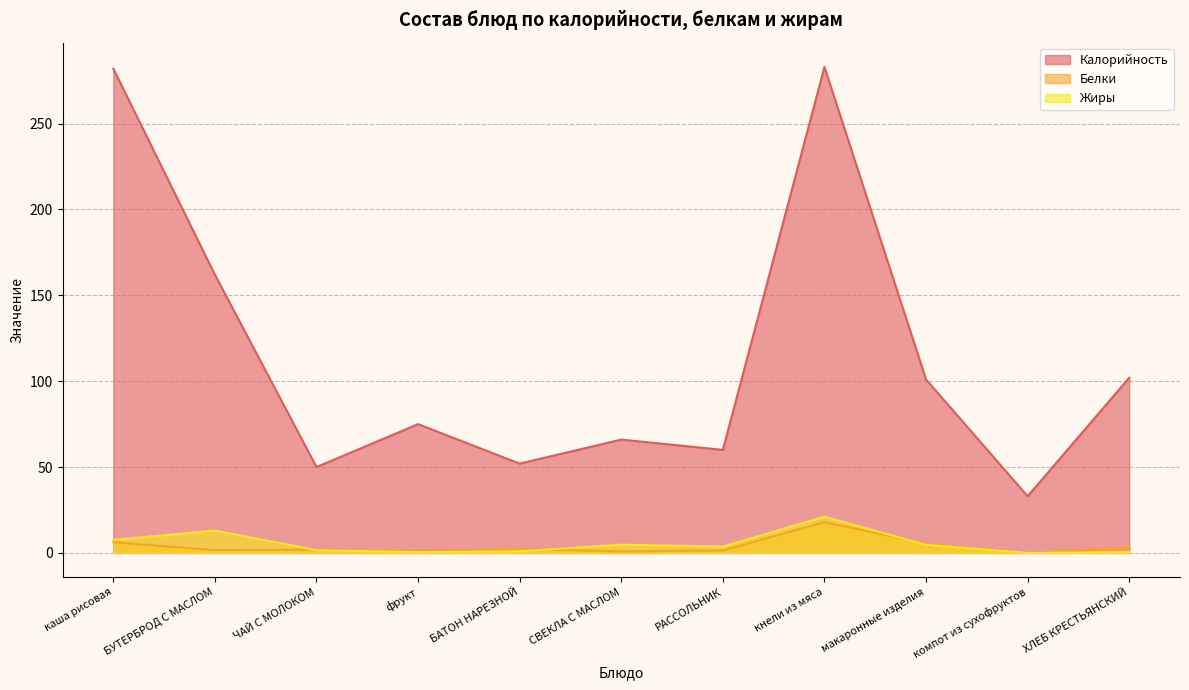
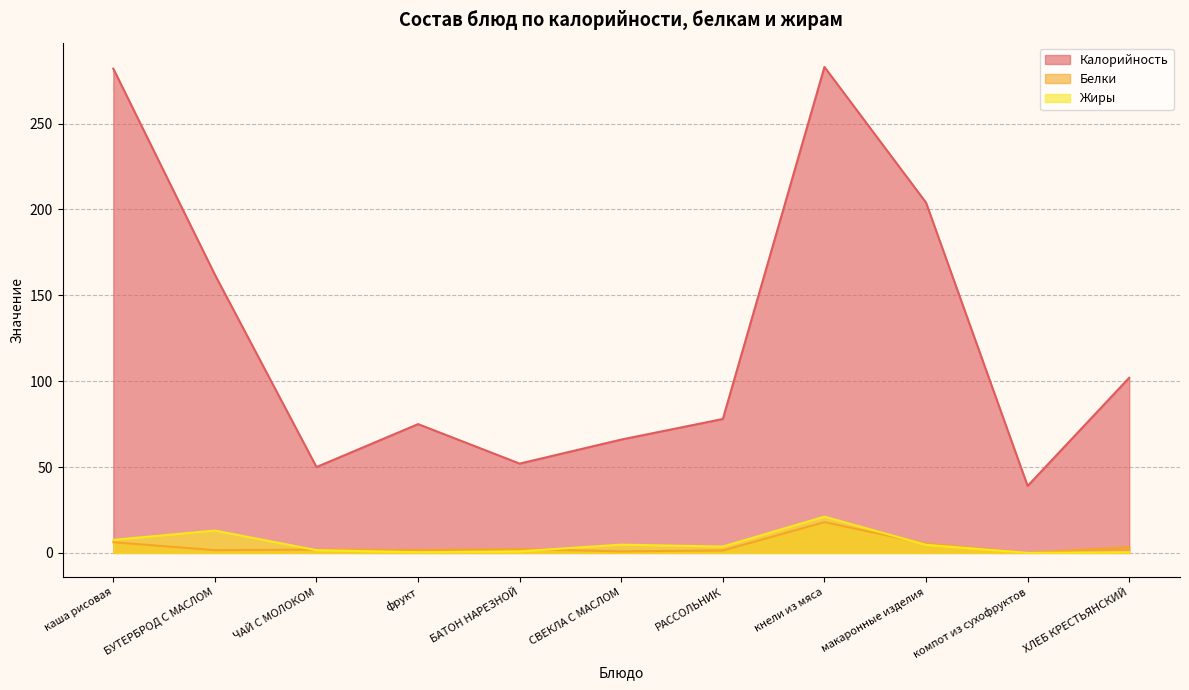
  {
    "Калорийность": {
      "каша рисовая": 282,
      "БУТЕРБРОД С МАСЛОМ": 162,
      "ЧАЙ С МОЛОКОМ": 50,
      "фрукт": 75,
      "БАТОН НАРЕЗНОЙ": 52,
      "СВЕКЛА С МАСЛОМ": 66,
-     "РАССОЛЬНИК": 60,
+     "РАССОЛЬНИК": 78,
      "кнели из мяса": 283,
-     "макаронные изделия": 101,
-     "компот из сухофруктов": 33,
+     "макаронные изделия": 204,
+     "компот из сухофруктов": 39,
      "ХЛЕБ КРЕСТЬЯНСКИЙ": 102
    }
  }
